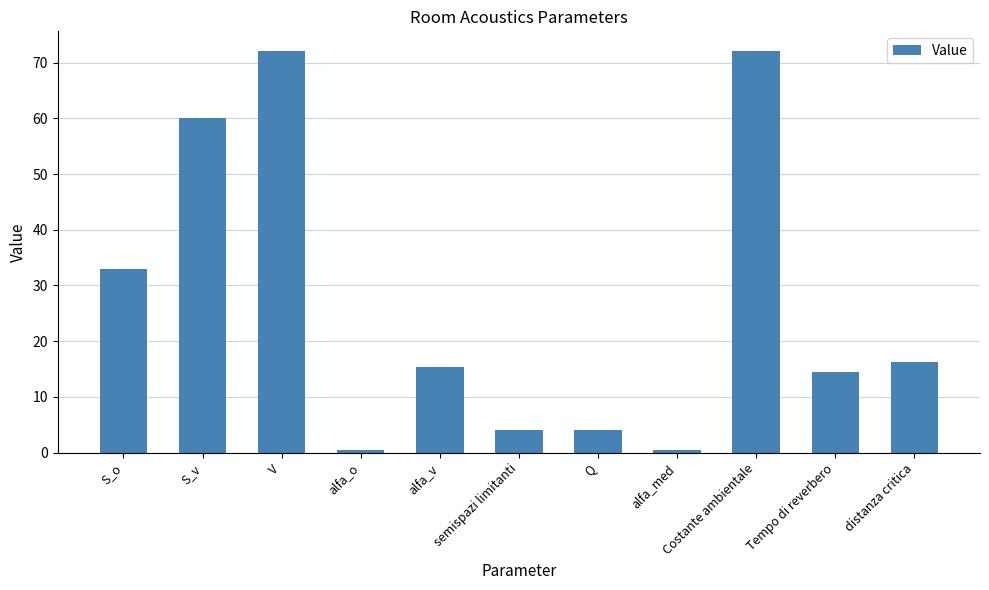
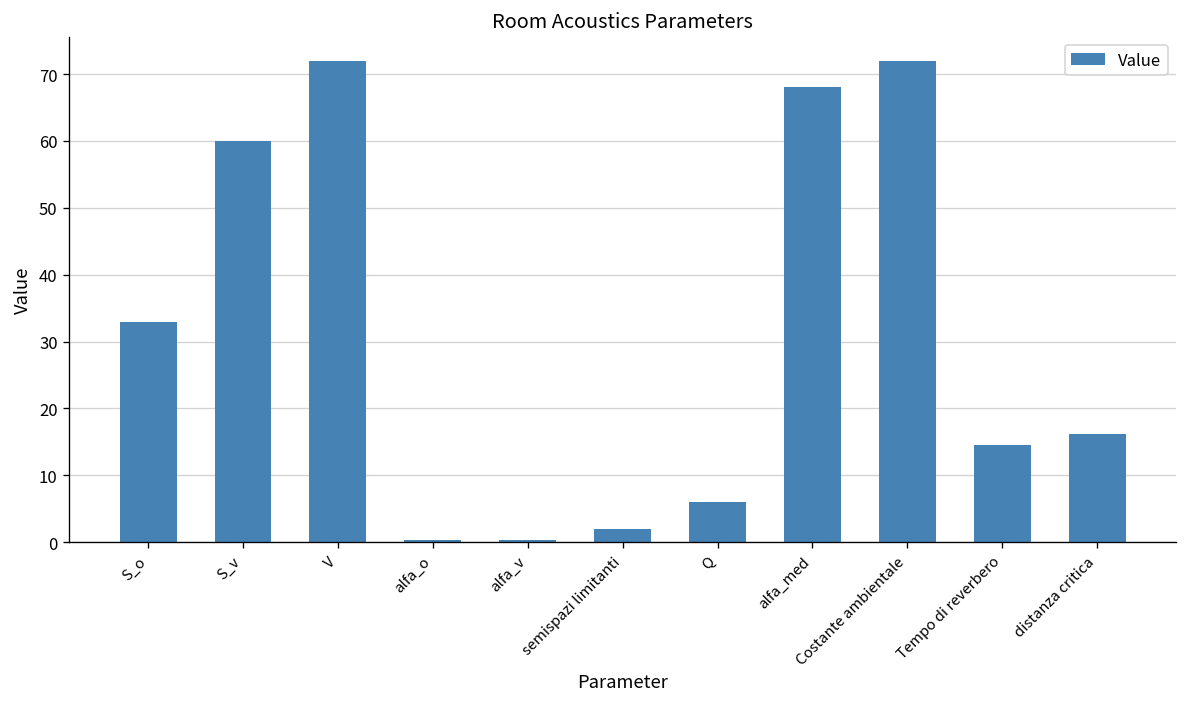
  {
    "S_o": 33,
    "S_v": 60,
    "V": 72,
-   "alfa_v": 15,
-   "semispazi limitanti": 4,
-   "Q": 4,
-   "alfa_med": 0,
+   "alfa_v": 0,
+   "semispazi limitanti": 2,
+   "Q": 6,
+   "alfa_med": 68,
    "Costante ambientale": 72,
    "Tempo di reverbero": 14,
    "distanza critica": 16
  }
